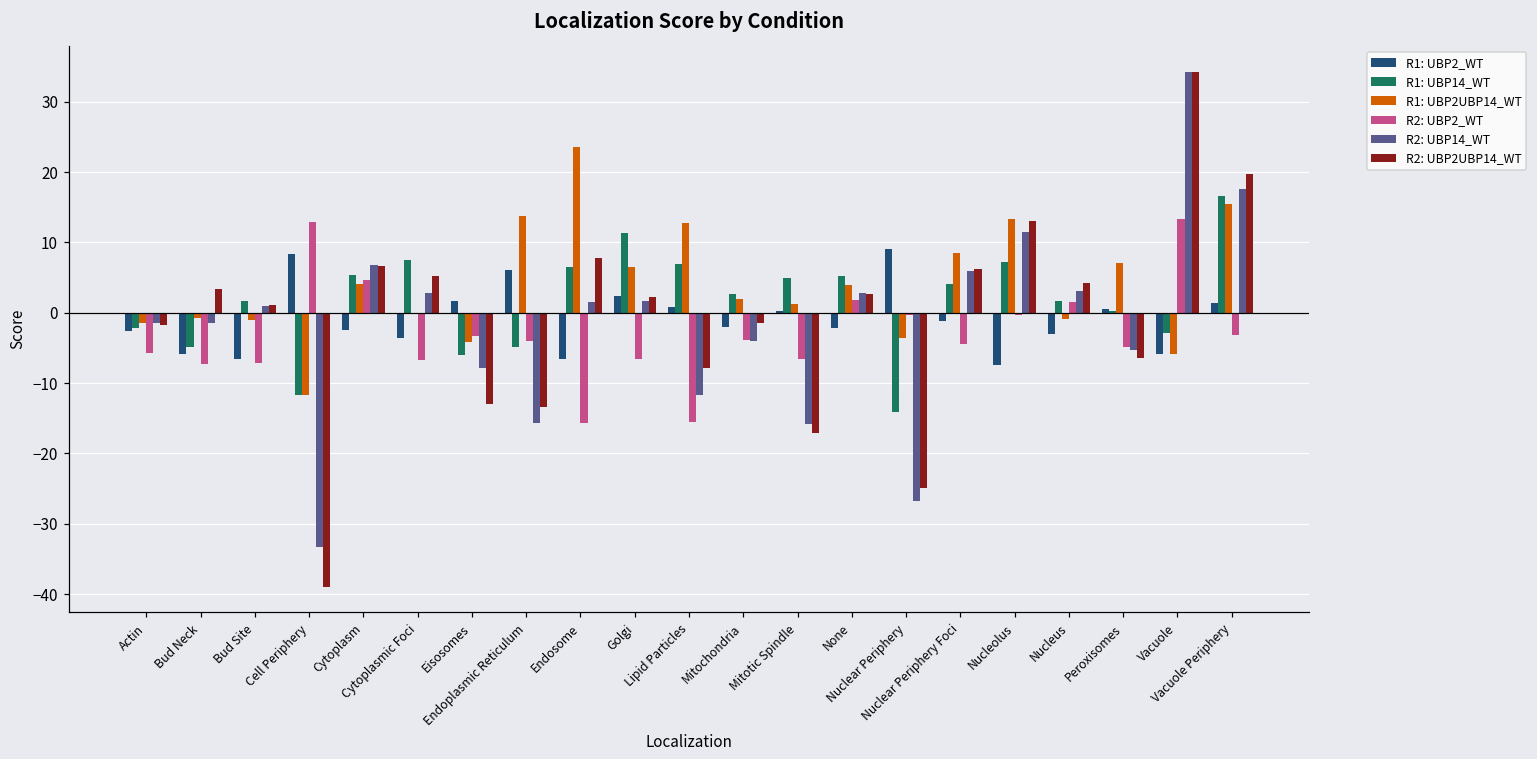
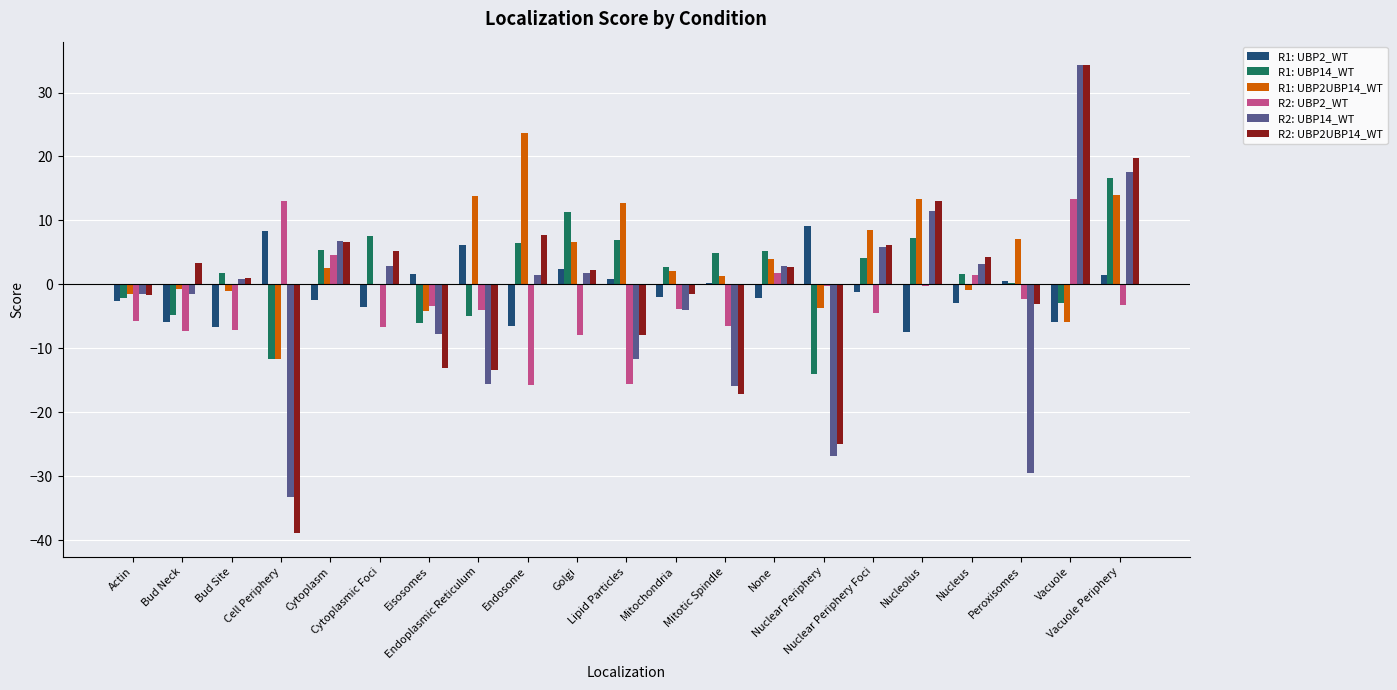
  {
    "R1: UBP2UBP14_WT": {
      "Actin": -2,
      "Bud Neck": -1,
      "Bud Site": -1,
      "Cell Periphery": -12,
-     "Cytoplasm": 4,
+     "Cytoplasm": 3,
      "Eisosomes": -4,
      "Endoplasmic Reticulum": 14,
      "Endosome": 24,
      "Golgi": 7,
      "Lipid Particles": 13,
      "Mitochondria": 2,
      "Mitotic Spindle": 1,
      "None": 4,
      "Nuclear Periphery": -4,
      "Nuclear Periphery Foci": 9,
      "Nucleolus": 13,
      "Nucleus": -1,
      "Peroxisomes": 7,
      "Vacuole": -6,
-     "Vacuole Periphery": 15
+     "Vacuole Periphery": 14
    },
    "R2: UBP2_WT": {
      "Actin": -6,
      "Bud Neck": -7,
      "Bud Site": -7,
      "Cell Periphery": 13,
      "Cytoplasm": 5,
      "Cytoplasmic Foci": -7,
      "Eisosomes": -3,
      "Endoplasmic Reticulum": -4,
      "Endosome": -16,
-     "Golgi": -7,
+     "Golgi": -8,
      "Lipid Particles": -16,
      "Mitochondria": -4,
      "Mitotic Spindle": -7,
      "None": 2,
      "Nuclear Periphery Foci": -4,
      "Nucleus": 2,
-     "Peroxisomes": -5,
+     "Peroxisomes": -2,
      "Vacuole": 13,
      "Vacuole Periphery": -3
    },
    "R2: UBP14_WT": {
      "Actin": -1,
      "Bud Neck": -1,
      "Bud Site": 1,
      "Cell Periphery": -33,
      "Cytoplasm": 7,
      "Cytoplasmic Foci": 3,
      "Eisosomes": -8,
      "Endoplasmic Reticulum": -16,
      "Endosome": 2,
      "Golgi": 2,
      "Lipid Particles": -12,
      "Mitochondria": -4,
      "Mitotic Spindle": -16,
      "None": 3,
      "Nuclear Periphery": -27,
      "Nuclear Periphery Foci": 6,
      "Nucleolus": 11,
      "Nucleus": 3,
-     "Peroxisomes": -5,
+     "Peroxisomes": -29,
      "Vacuole": 34,
      "Vacuole Periphery": 18
    },
    "R2: UBP2UBP14_WT": {
      "Actin": -2,
      "Bud Neck": 3,
      "Bud Site": 1,
      "Cell Periphery": -39,
      "Cytoplasm": 7,
      "Cytoplasmic Foci": 5,
      "Eisosomes": -13,
      "Endoplasmic Reticulum": -13,
      "Endosome": 8,
      "Golgi": 2,
      "Lipid Particles": -8,
      "Mitochondria": -2,
      "Mitotic Spindle": -17,
      "None": 3,
      "Nuclear Periphery": -25,
      "Nuclear Periphery Foci": 6,
      "Nucleolus": 13,
      "Nucleus": 4,
-     "Peroxisomes": -6,
+     "Peroxisomes": -3,
      "Vacuole": 34,
      "Vacuole Periphery": 20
    }
  }
